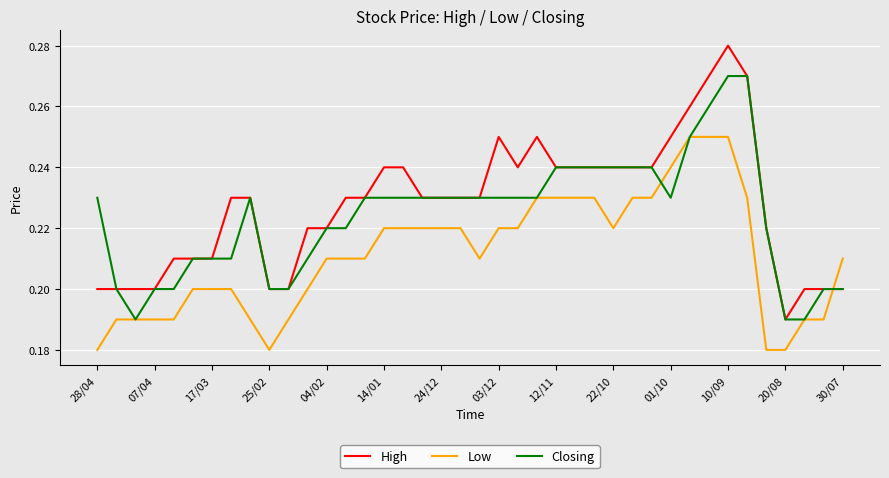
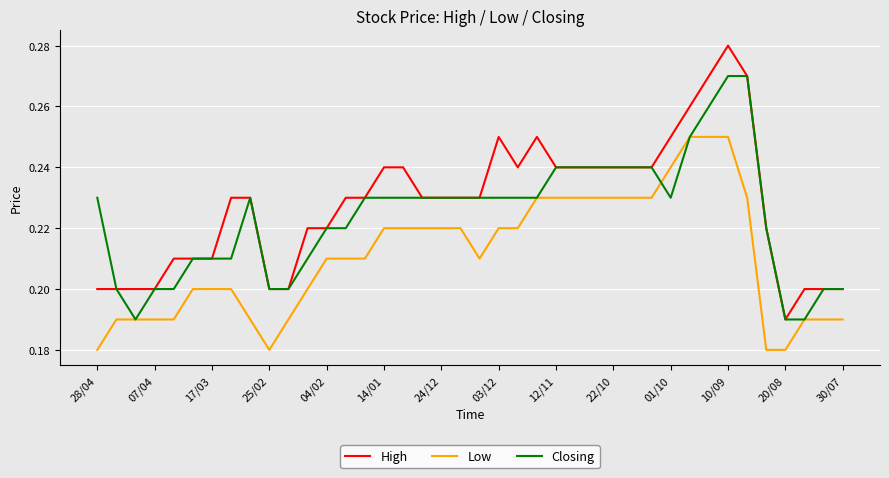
  {
    "High": {
      "28/04": 0.20,
      "14/01": 0.24,
      "03/12": 0.25,
      "01/10": 0.25,
      "10/09": 0.28
    },
    "Low": {
      "28/04": 0.18,
      "07/04": 0.19,
      "17/03": 0.20,
      "25/02": 0.18,
      "04/02": 0.21,
      "14/01": 0.22,
      "24/12": 0.22,
      "03/12": 0.22,
      "12/11": 0.23,
-     "22/10": 0.22,
+     "22/10": 0.23,
      "01/10": 0.24,
      "10/09": 0.25,
      "20/08": 0.18,
-     "30/07": 0.21
+     "30/07": 0.19
    },
    "Closing": {
      "28/04": 0.23,
      "14/01": 0.23,
      "03/12": 0.23,
      "01/10": 0.23,
      "10/09": 0.27
    }
  }
